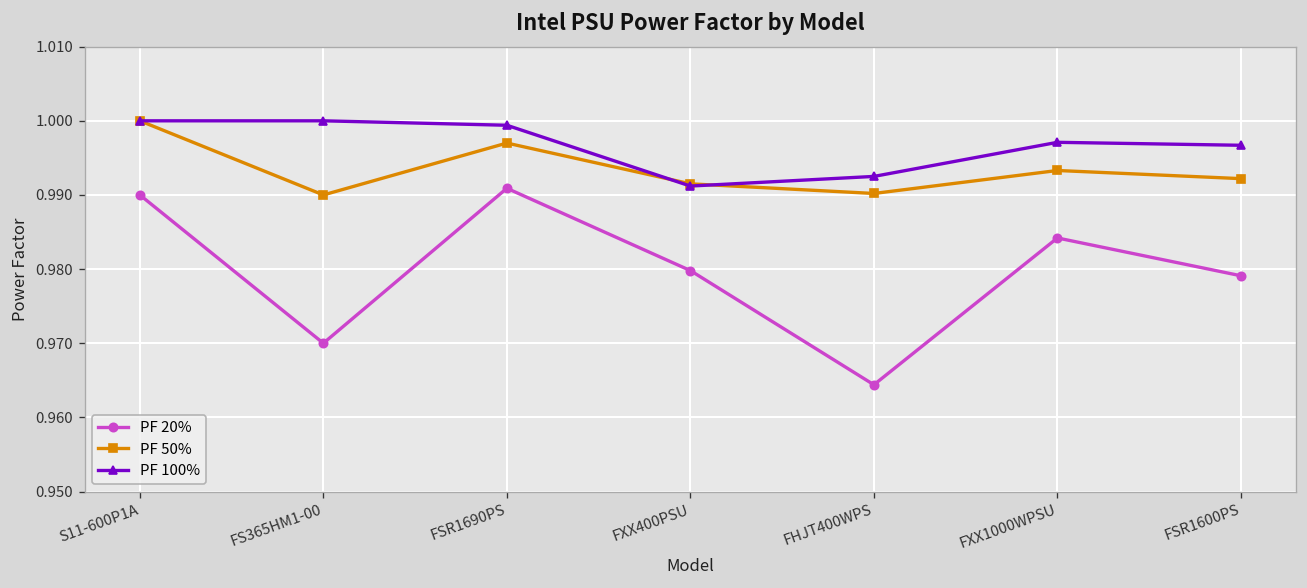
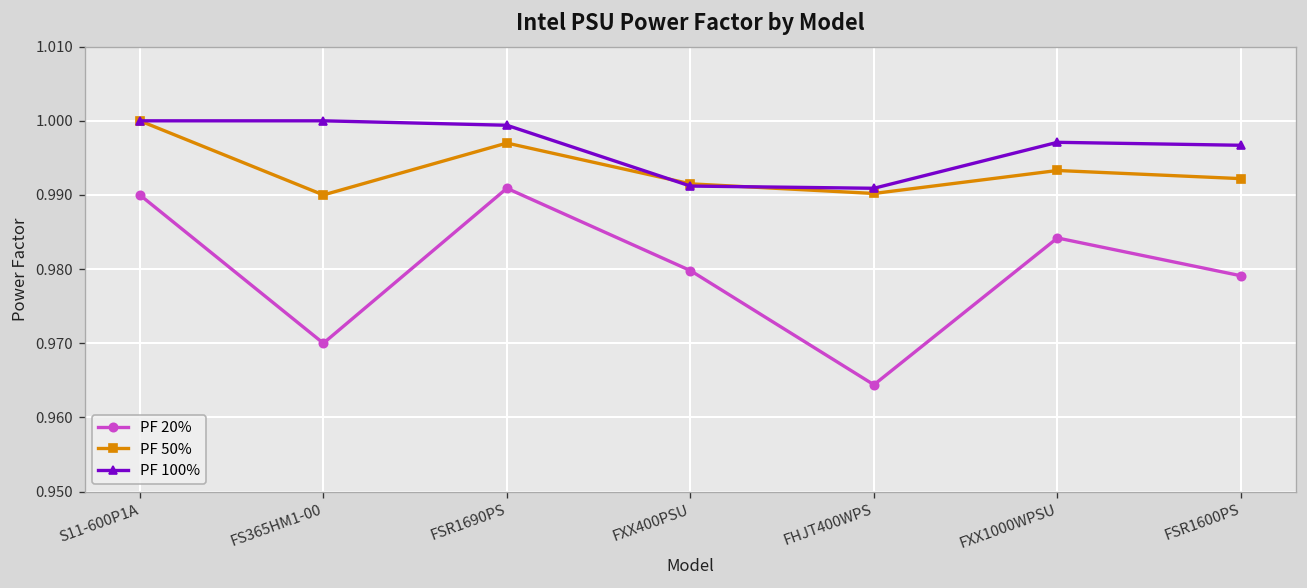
  {
    "PF 20%": {
      "S11-600P1A": 0.990,
      "FS365HM1-00": 0.970,
      "FSR1690PS": 0.991,
      "FXX400PSU": 0.980,
      "FHJT400WPS": 0.964,
      "FXX1000WPSU": 0.984,
      "FSR1600PS": 0.979
    },
    "PF 50%": {
      "FS365HM1-00": 0.990,
      "FSR1690PS": 0.997,
      "FHJT400WPS": 0.990,
      "FXX1000WPSU": 0.993,
      "FSR1600PS": 0.992
    },
    "PF 100%": {
      "FS365HM1-00": 1.000,
      "FSR1690PS": 0.999,
-     "FHJT400WPS": 0.993,
+     "FHJT400WPS": 0.991,
      "FXX1000WPSU": 0.997,
      "FSR1600PS": 0.997
    }
  }
